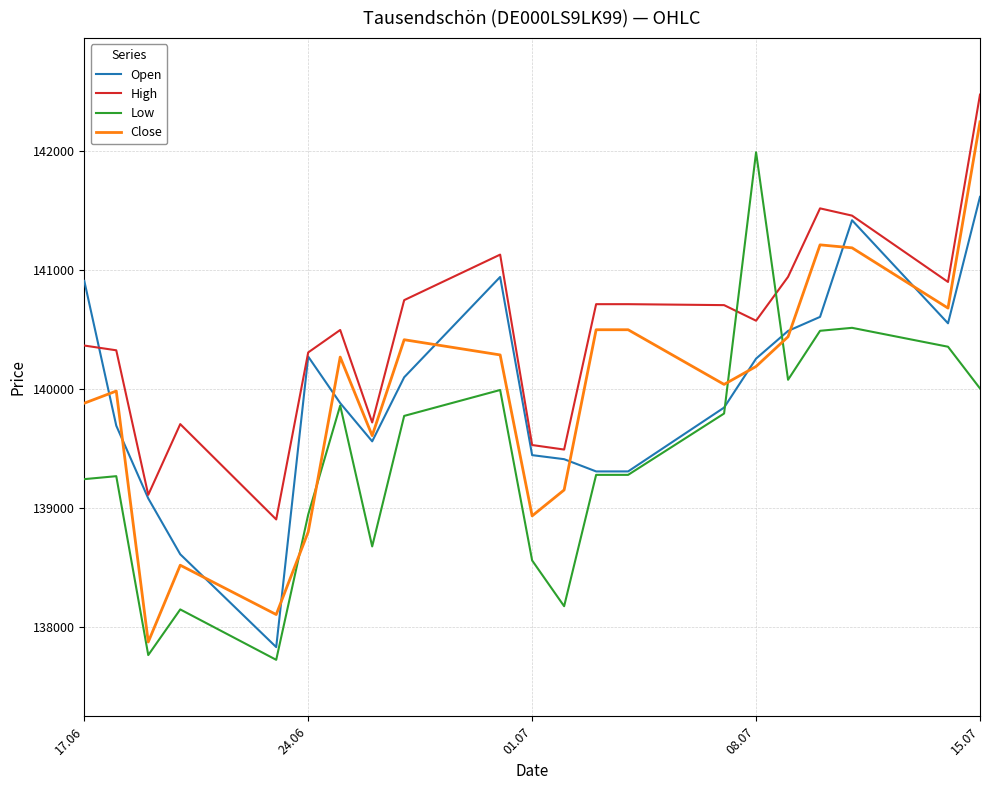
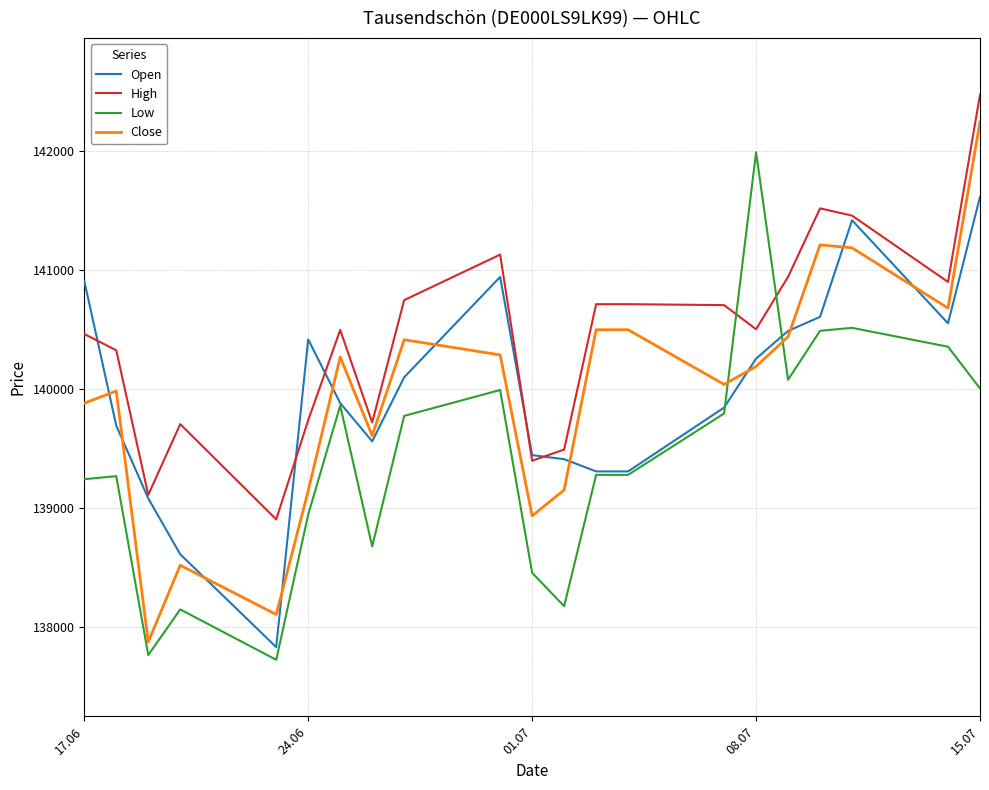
  {
    "Open": {
      "17.06": 140910,
-     "24.06": 140270,
+     "24.06": 140420,
      "01.07": 139440,
      "08.07": 140260,
      "15.07": 141620
    },
    "High": {
-     "17.06": 140370,
-     "24.06": 140310,
-     "01.07": 139530,
-     "08.07": 140580,
+     "17.06": 140460,
+     "24.06": 139740,
+     "01.07": 139400,
+     "08.07": 140500,
      "15.07": 142480
    },
    "Low": {
      "17.06": 139240,
      "24.06": 138940,
-     "01.07": 138560,
+     "01.07": 138450,
      "08.07": 141990,
      "15.07": 140010
    },
    "Close": {
      "17.06": 139880,
-     "24.06": 138800,
+     "24.06": 139140,
      "01.07": 138930,
      "08.07": 140190,
      "15.07": 142250
    }
  }
